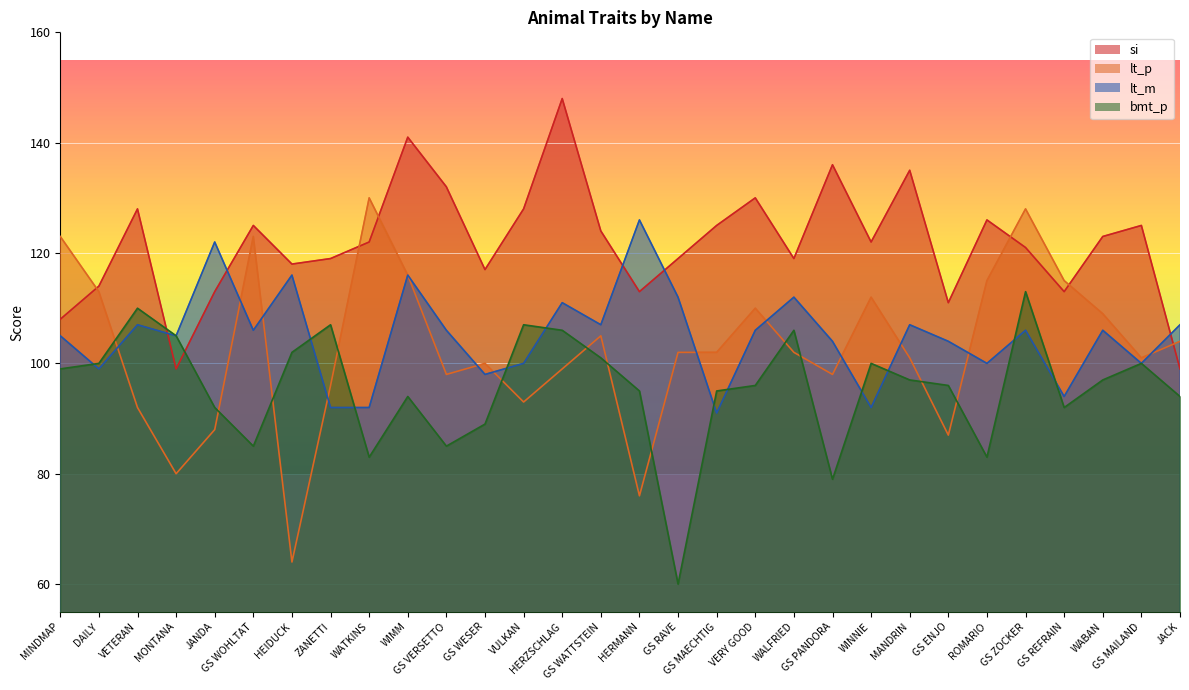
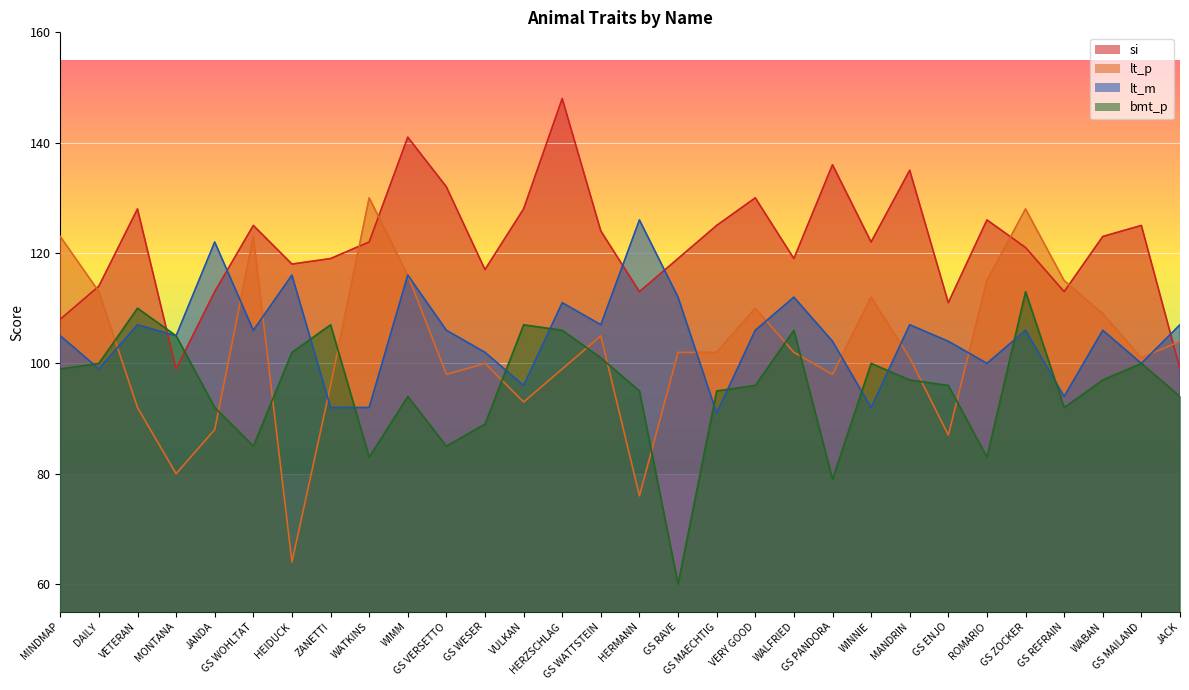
  {
    "lt_m": {
      "MINDMAP": 105,
      "DAILY": 99,
      "VETERAN": 107,
      "JANDA": 122,
      "GS WOHLTAT": 106,
      "HEIDUCK": 116,
      "ZANETTI": 92,
      "WATKINS": 92,
      "GS VERSETTO": 106,
-     "GS WESER": 98,
-     "VULKAN": 100,
+     "GS WESER": 102,
+     "VULKAN": 96,
      "HERZSCHLAG": 111,
      "GS WATTSTEIN": 107,
      "HERMANN": 126,
      "GS RAVE": 112,
      "GS MAECHTIG": 91,
      "VERY GOOD": 106,
      "WALFRIED": 112,
      "GS PANDORA": 104,
      "WINNIE": 92,
      "MANDRIN": 107,
      "GS ENJO": 104,
      "ROMARIO": 100,
      "GS ZOCKER": 106,
      "GS REFRAIN": 94,
      "WABAN": 106,
      "JACK": 107
    },
    "bmt_p": {
      "MINDMAP": 99,
      "DAILY": 100,
      "VETERAN": 110,
      "JANDA": 92,
      "GS WOHLTAT": 85,
      "HEIDUCK": 102,
      "ZANETTI": 107,
      "WATKINS": 83,
      "WIMM": 94,
      "GS VERSETTO": 85,
      "GS WESER": 89,
      "VULKAN": 107,
      "HERZSCHLAG": 106,
      "GS WATTSTEIN": 101,
      "HERMANN": 95,
      "GS RAVE": 60,
      "GS MAECHTIG": 95,
      "VERY GOOD": 96,
      "WALFRIED": 106,
      "GS PANDORA": 79,
      "WINNIE": 100,
      "MANDRIN": 97,
      "GS ENJO": 96,
      "ROMARIO": 83,
      "GS ZOCKER": 113,
      "GS REFRAIN": 92,
      "WABAN": 97,
      "JACK": 94
    }
  }
